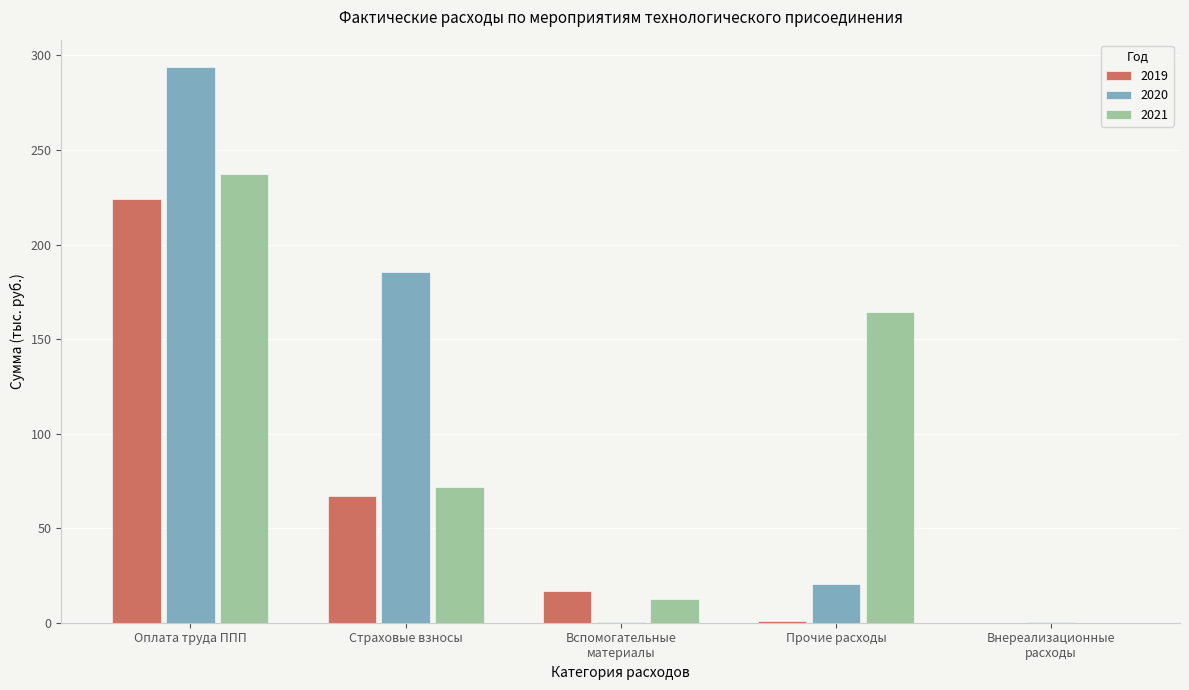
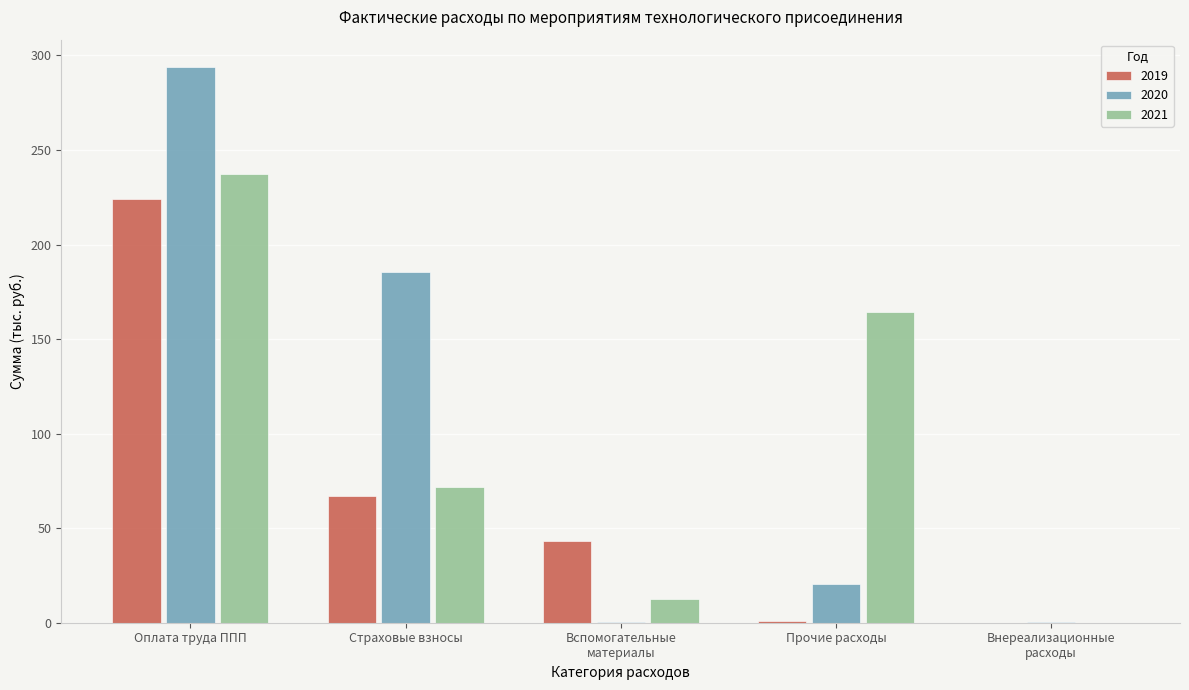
  {
    "2019": {
      "Оплата труда ППП": 224,
      "Страховые взносы": 67,
-     "Вспомогательные материалы": 17,
+     "Вспомогательные материалы": 43,
      "Внереализационные расходы": 0
    },
    "2020": {
      "Оплата труда ППП": 294,
      "Страховые взносы": 186,
      "Прочие расходы": 20
    },
    "2021": {
      "Оплата труда ППП": 237,
      "Страховые взносы": 72,
      "Вспомогательные материалы": 13,
      "Прочие расходы": 164,
      "Внереализационные расходы": 0
    }
  }
